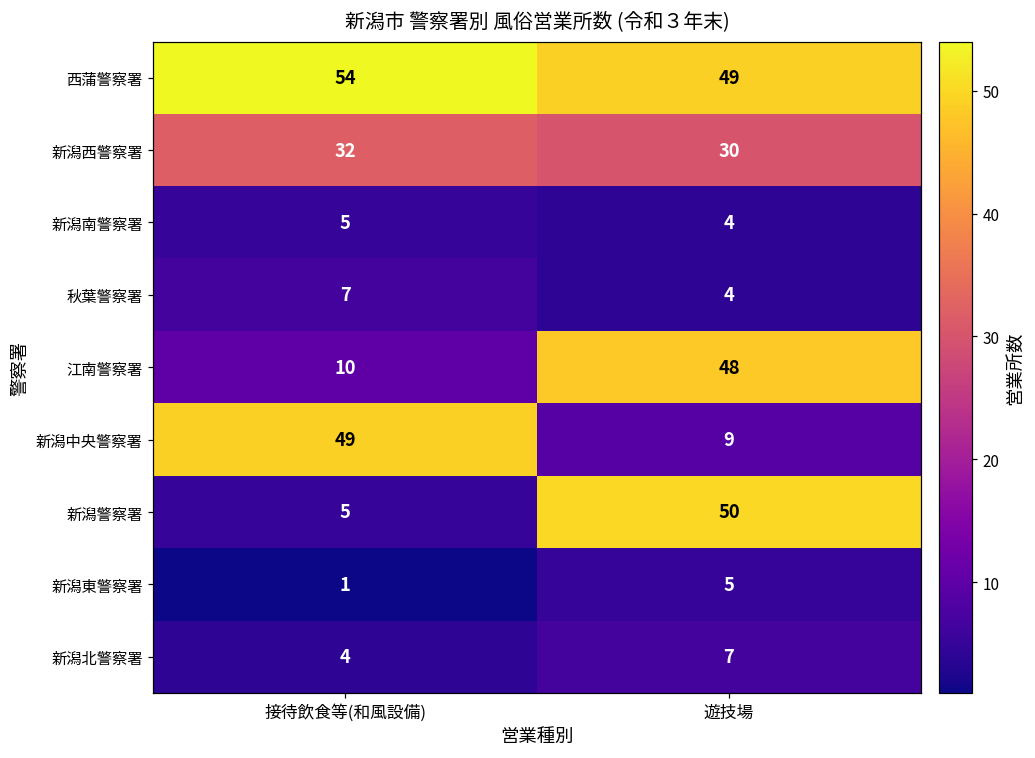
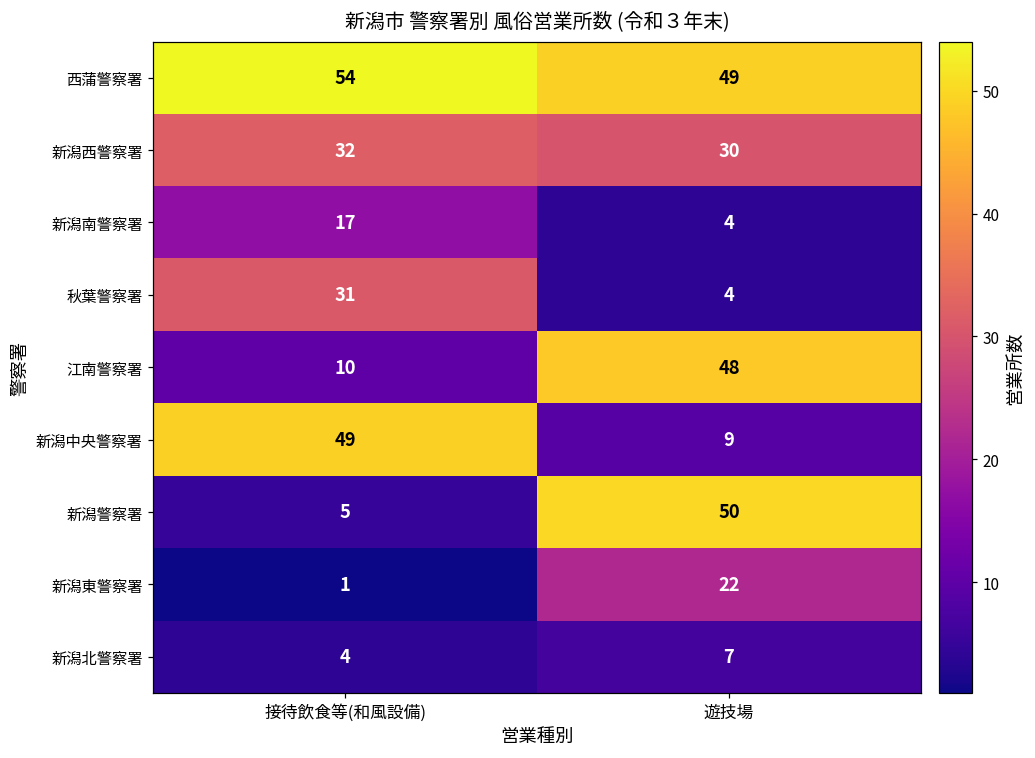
  {
    "西蒲警察署": {
      "接待飲食等(和風設備)": 54,
      "遊技場": 49
    },
    "新潟西警察署": {
      "接待飲食等(和風設備)": 32,
      "遊技場": 30
    },
    "新潟南警察署": {
-     "接待飲食等(和風設備)": 5,
+     "接待飲食等(和風設備)": 17,
      "遊技場": 4
    },
    "秋葉警察署": {
-     "接待飲食等(和風設備)": 7,
+     "接待飲食等(和風設備)": 31,
      "遊技場": 4
    },
    "江南警察署": {
      "接待飲食等(和風設備)": 10,
      "遊技場": 48
    },
    "新潟中央警察署": {
      "接待飲食等(和風設備)": 49,
      "遊技場": 9
    },
    "新潟警察署": {
      "接待飲食等(和風設備)": 5,
      "遊技場": 50
    },
    "新潟東警察署": {
      "接待飲食等(和風設備)": 1,
-     "遊技場": 5
+     "遊技場": 22
    },
    "新潟北警察署": {
      "接待飲食等(和風設備)": 4,
      "遊技場": 7
    }
  }
